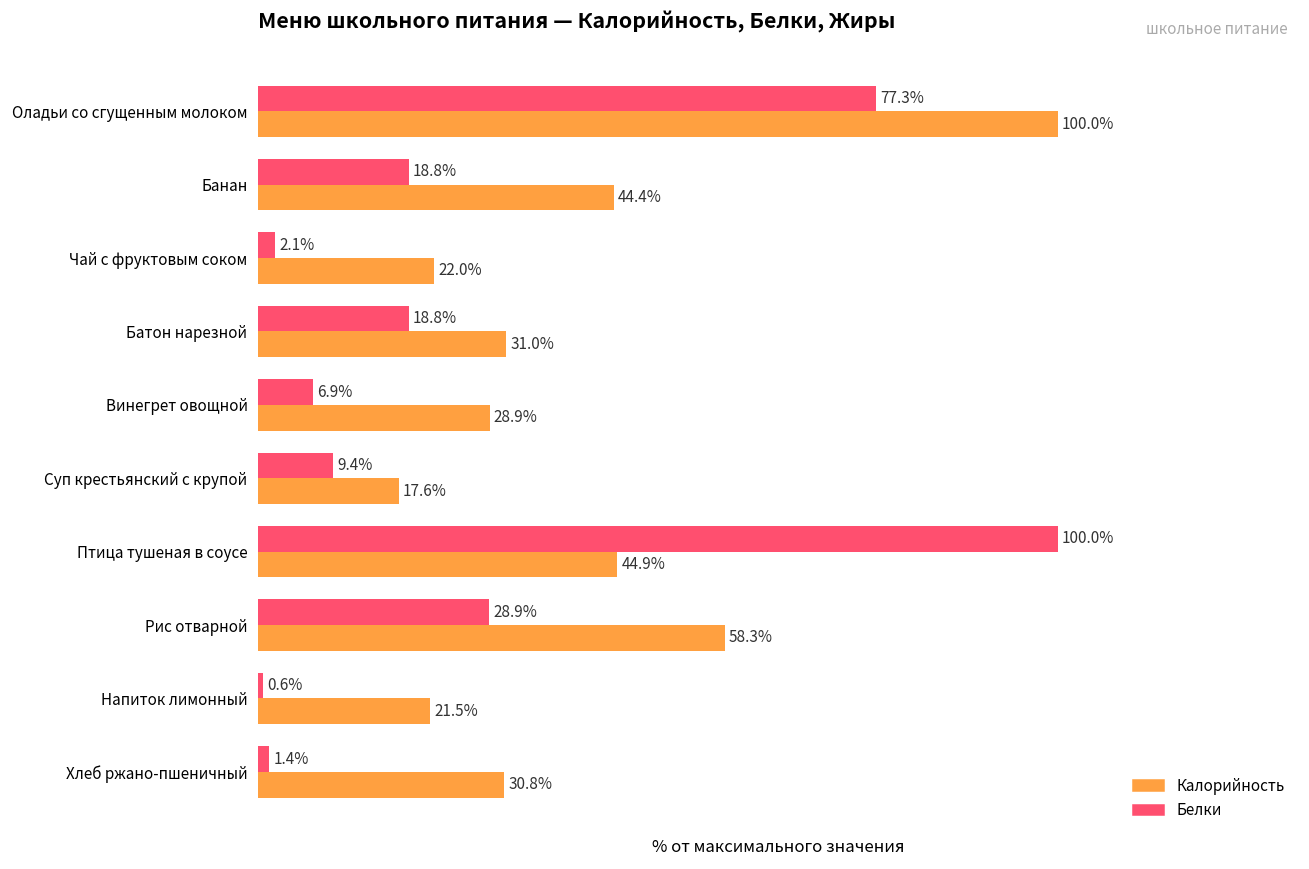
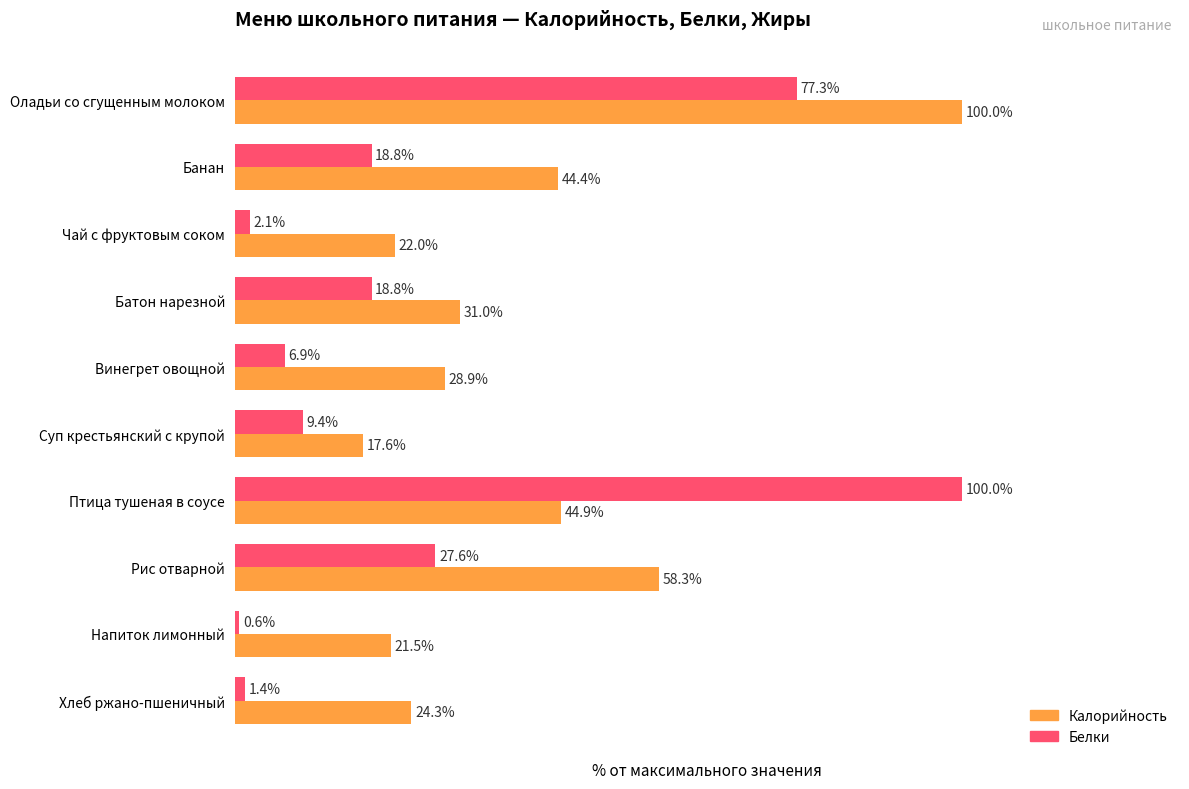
  {
    "Калорийность": {
      "Оладьи со сгущенным молоком": "100.0%",
      "Банан": "44.4%",
      "Чай с фруктовым соком": "22.0%",
      "Батон нарезной": "31.0%",
      "Винегрет овощной": "28.9%",
      "Суп крестьянский с крупой": "17.6%",
      "Птица тушеная в соусе": "44.9%",
      "Рис отварной": "58.3%",
      "Напиток лимонный": "21.5%",
-     "Хлеб ржано-пшеничный": "30.8%"
+     "Хлеб ржано-пшеничный": "24.3%"
    },
    "Белки": {
      "Оладьи со сгущенным молоком": "77.3%",
      "Банан": "18.8%",
      "Чай с фруктовым соком": "2.1%",
      "Батон нарезной": "18.8%",
      "Винегрет овощной": "6.9%",
      "Суп крестьянский с крупой": "9.4%",
      "Птица тушеная в соусе": "100.0%",
-     "Рис отварной": "28.9%",
+     "Рис отварной": "27.6%",
      "Напиток лимонный": "0.6%",
      "Хлеб ржано-пшеничный": "1.4%"
    }
  }
